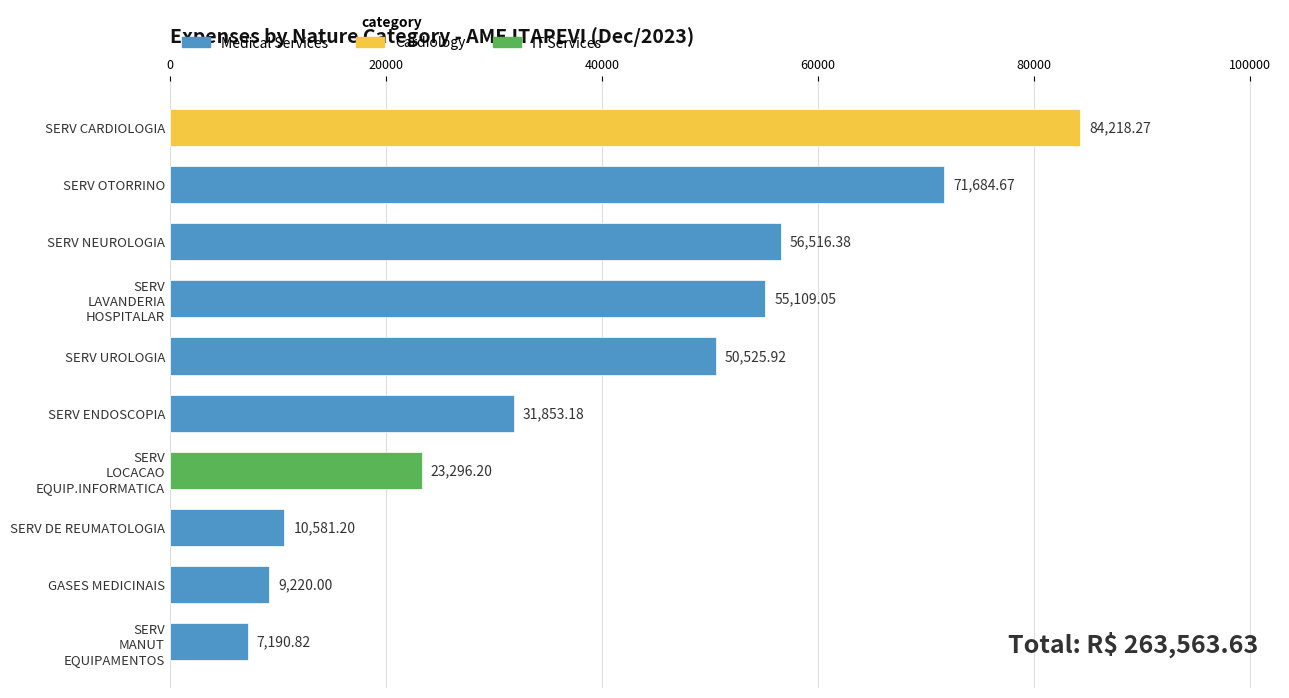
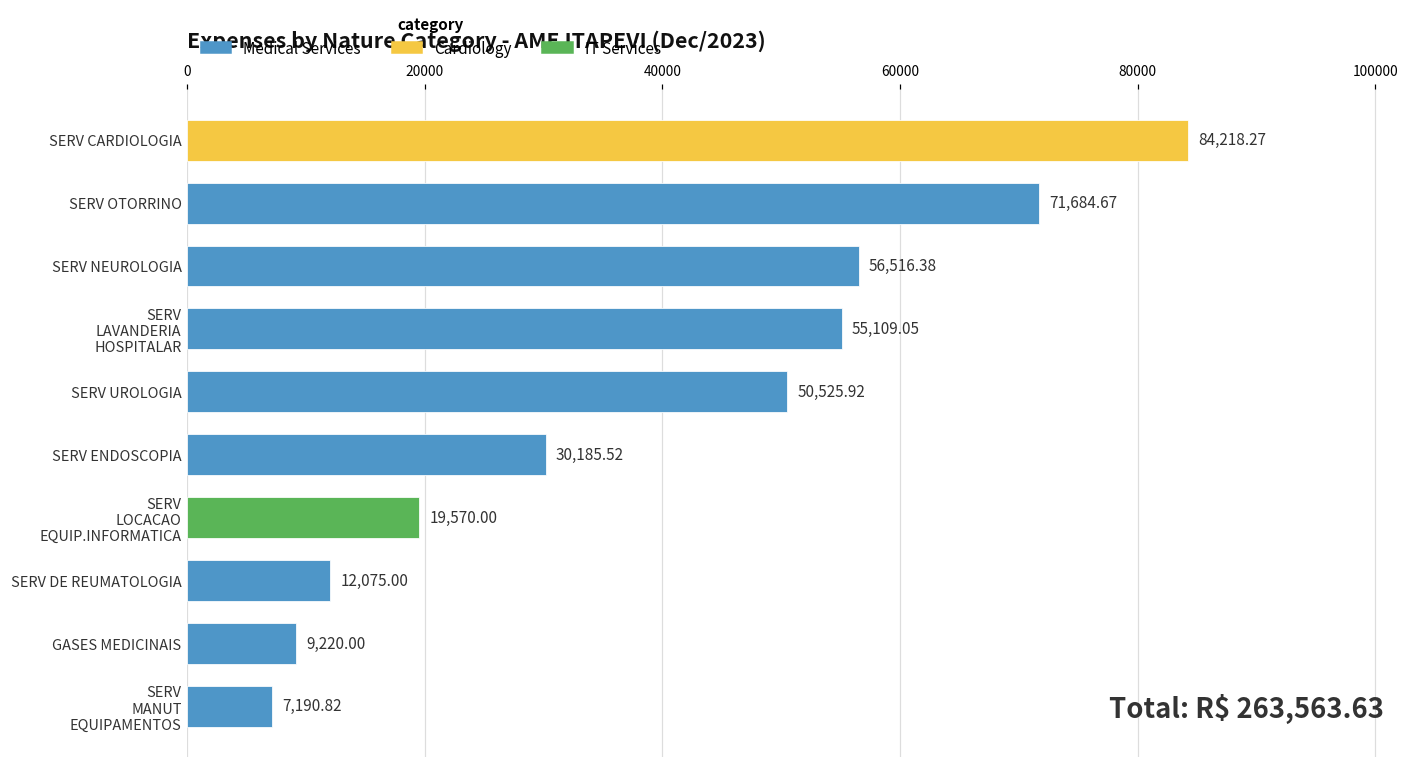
  {
    "SERV CARDIOLOGIA": "84,218.27",
    "SERV OTORRINO": "71,684.67",
    "SERV NEUROLOGIA": "56,516.38",
    "SERV LAVANDERIA HOSPITALAR": "55,109.05",
    "SERV UROLOGIA": "50,525.92",
-   "SERV ENDOSCOPIA": "31,853.18",
-   "SERV LOCACAO EQUIP.INFORMATICA": "23,296.20",
-   "SERV DE REUMATOLOGIA": "10,581.20",
+   "SERV ENDOSCOPIA": "30,185.52",
+   "SERV LOCACAO EQUIP.INFORMATICA": "19,570.00",
+   "SERV DE REUMATOLOGIA": "12,075.00",
    "GASES MEDICINAIS": "9,220.00",
    "SERV MANUT EQUIPAMENTOS": "7,190.82"
  }
